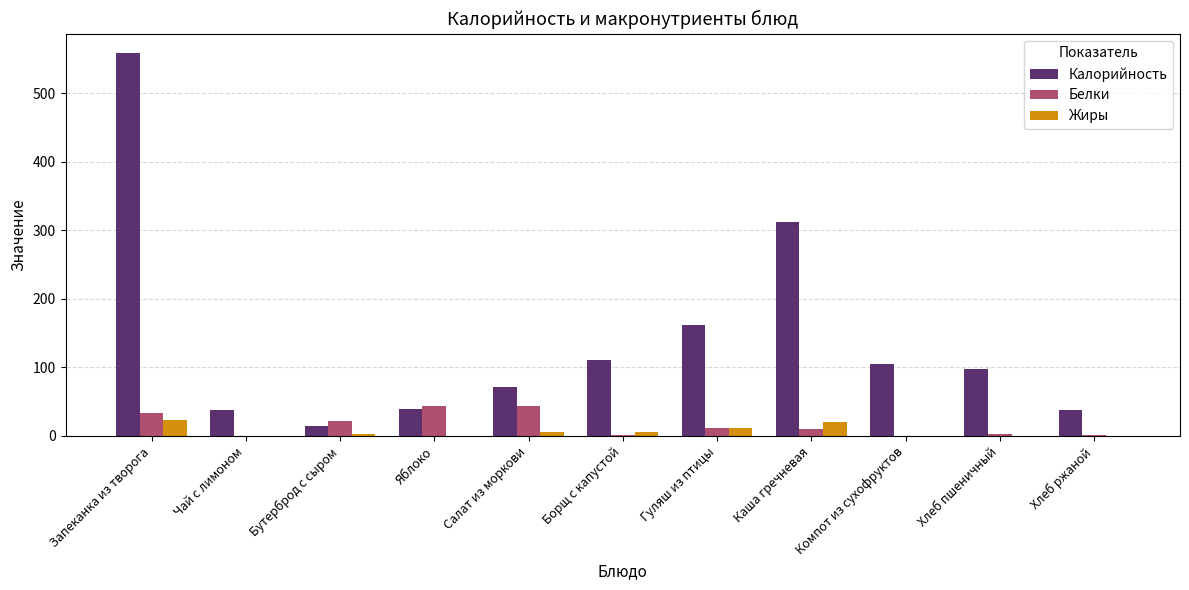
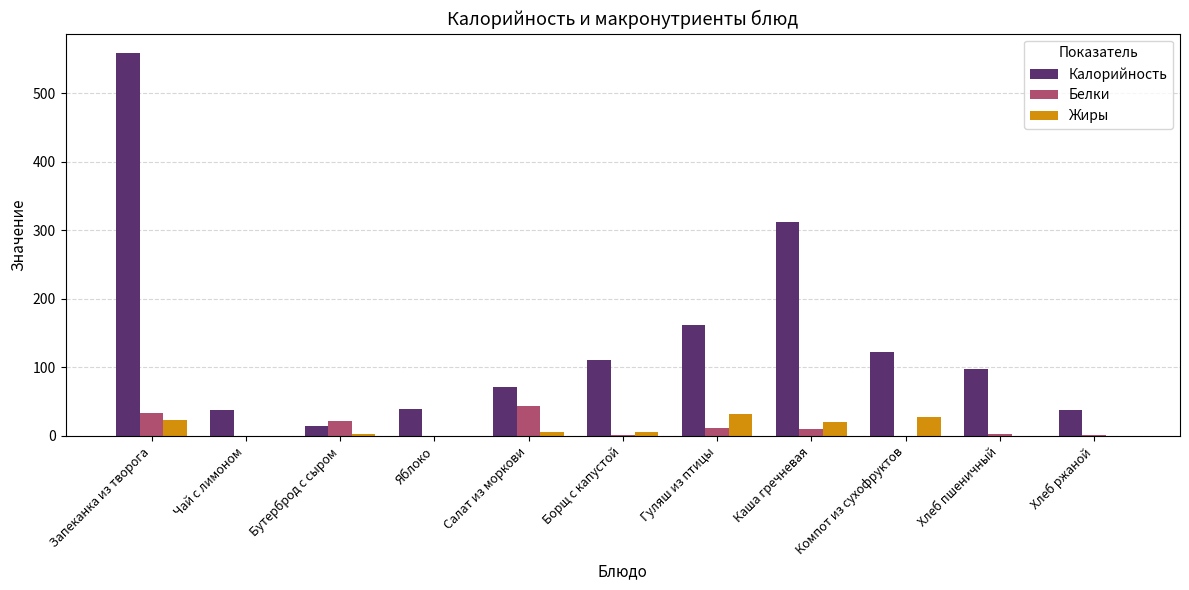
  {
    "Калорийность": {
      "Запеканка из творога": 560,
      "Чай с лимоном": 40,
      "Бутерброд с сыром": 10,
      "Яблоко": 40,
      "Салат из моркови": 70,
      "Борщ с капустой": 110,
      "Гуляш из птицы": 160,
      "Каша гречневая": 310,
-     "Компот из сухофруктов": 110,
+     "Компот из сухофруктов": 120,
      "Хлеб пшеничный": 100,
      "Хлеб ржаной": 40
    },
    "Белки": {
      "Запеканка из творога": 30,
      "Бутерброд с сыром": 20,
-     "Яблоко": 40,
+     "Яблоко": 0,
      "Салат из моркови": 40,
      "Гуляш из птицы": 10,
      "Каша гречневая": 10
    },
    "Жиры": {
      "Запеканка из творога": 20,
      "Чай с лимоном": 0,
      "Яблоко": 0,
      "Салат из моркови": 10,
      "Борщ с капустой": 10,
-     "Гуляш из птицы": 10,
+     "Гуляш из птицы": 30,
      "Каша гречневая": 20,
-     "Компот из сухофруктов": 0
+     "Компот из сухофруктов": 30
    }
  }
